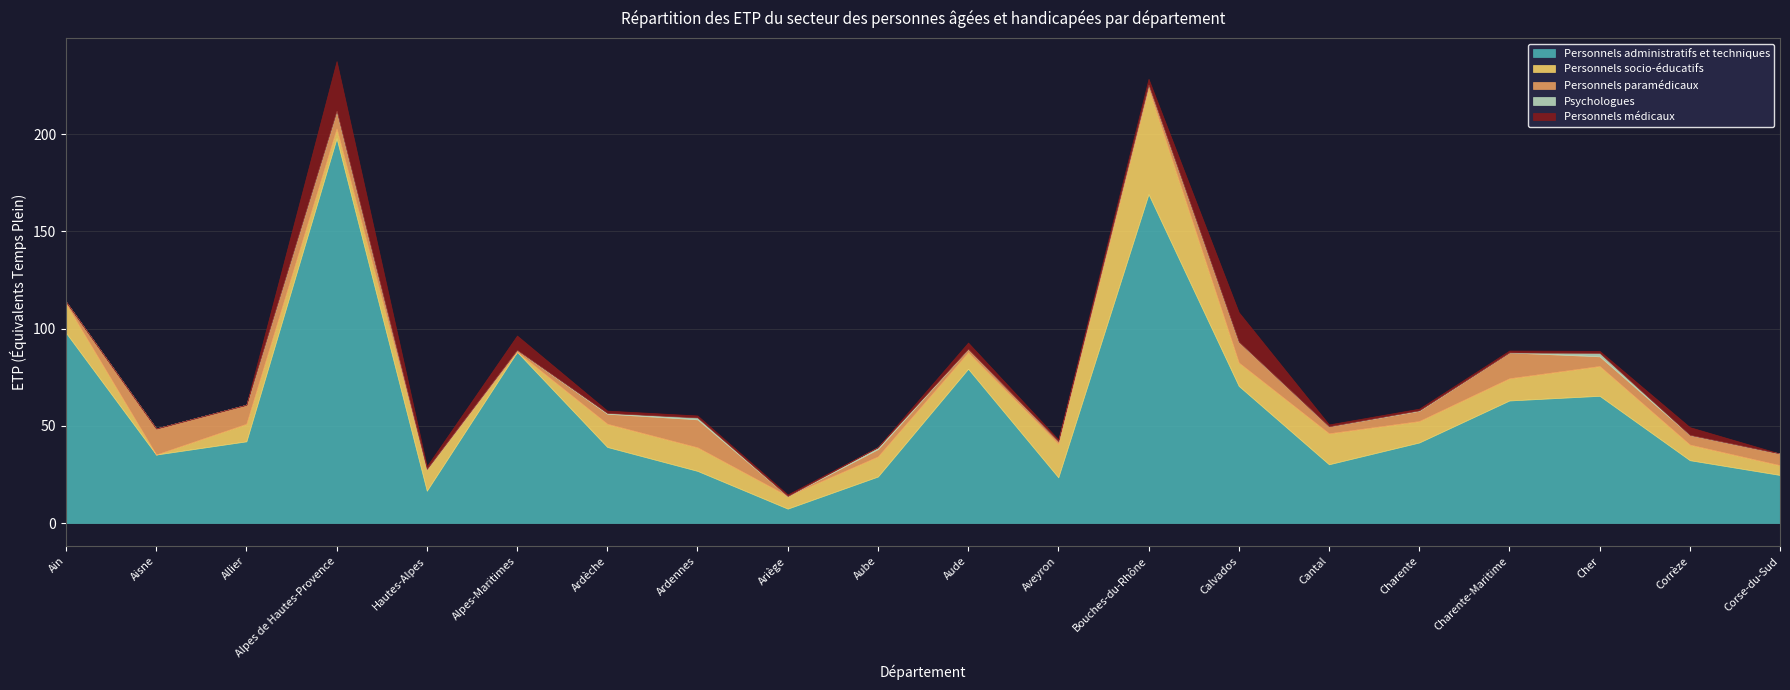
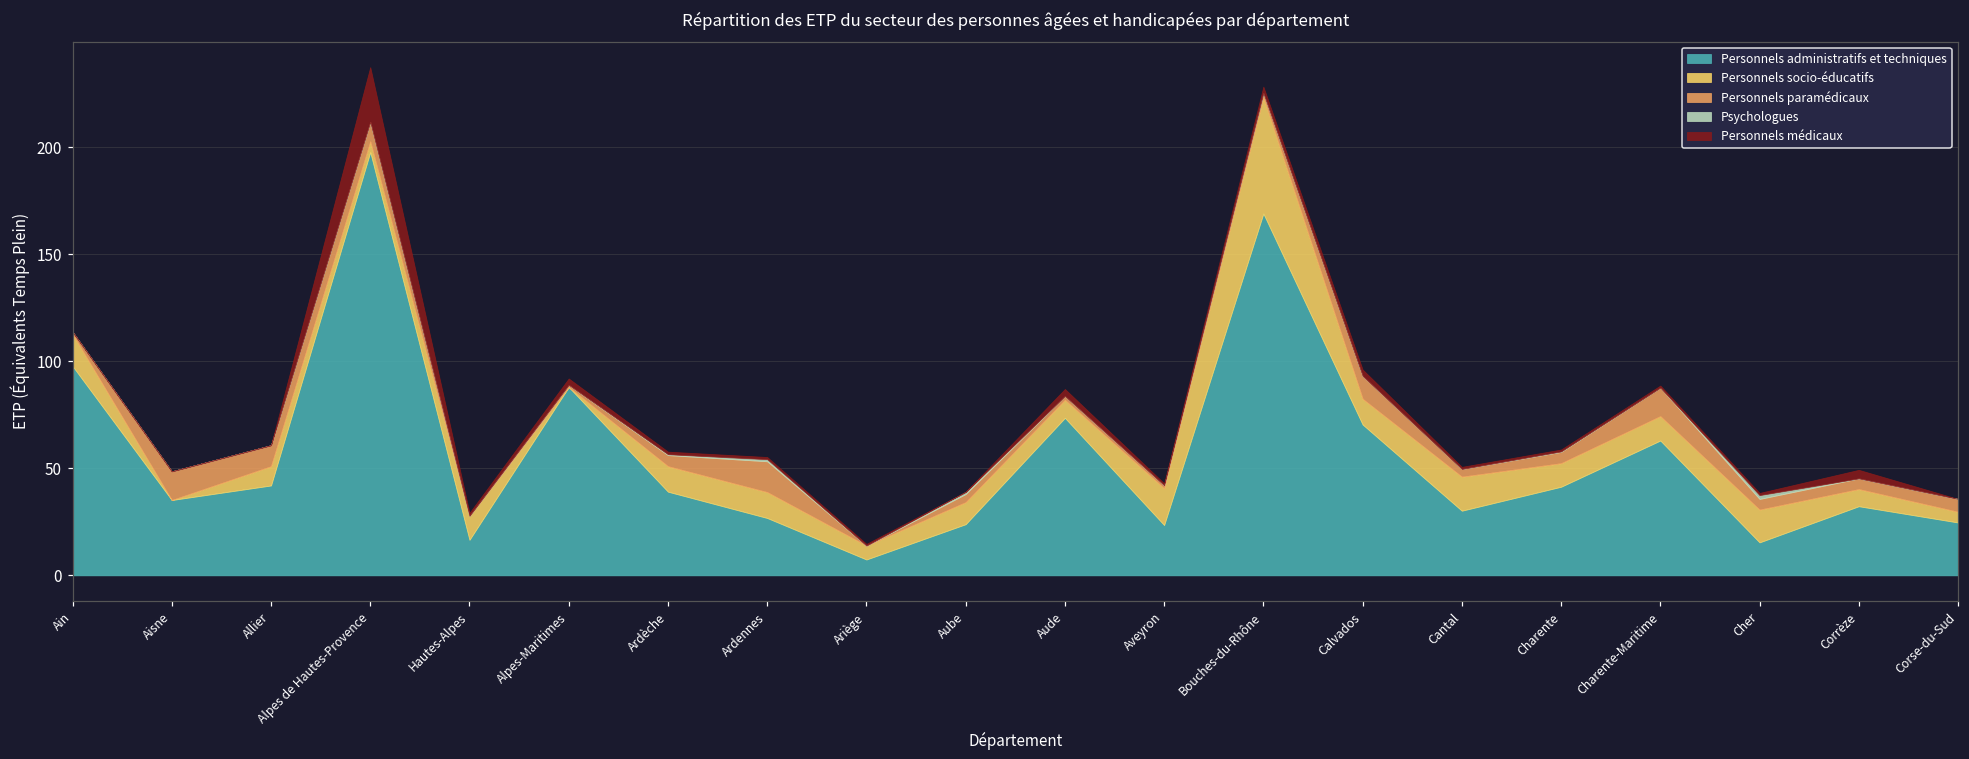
  {
    "Personnels administratifs et techniques": {
      "Ain": 98,
      "Allier": 42,
      "Alpes de Hautes-Provence": 198,
      "Hautes-Alpes": 17,
      "Ardèche": 39,
      "Ardennes": 27,
      "Ariège": 7,
      "Aube": 24,
-     "Aude": 79,
+     "Aude": 74,
      "Aveyron": 24,
      "Bouches-du-Rhône": 169,
      "Calvados": 71,
      "Cantal": 30,
      "Charente": 41,
      "Charente-Maritime": 63,
-     "Cher": 65,
+     "Cher": 15,
      "Corrèze": 32,
      "Corse-du-Sud": 25
    },
    "Personnels médicaux": {
      "Alpes de Hautes-Provence": 26,
      "Hautes-Alpes": 1,
-     "Alpes-Maritimes": 7,
+     "Alpes-Maritimes": 3,
      "Aude": 3,
      "Bouches-du-Rhône": 3,
-     "Calvados": 15,
+     "Calvados": 3,
      "Corrèze": 4
    }
  }
